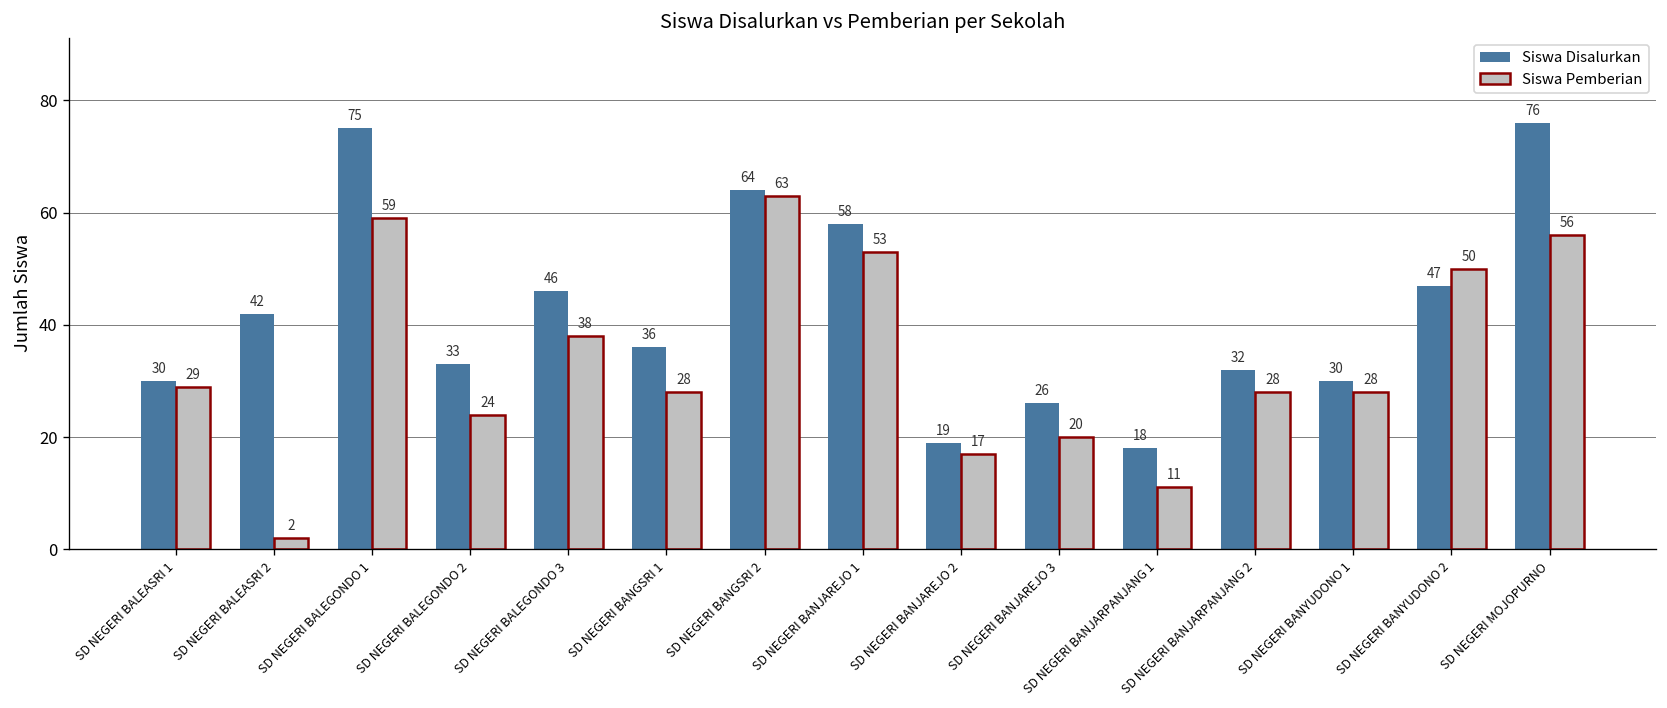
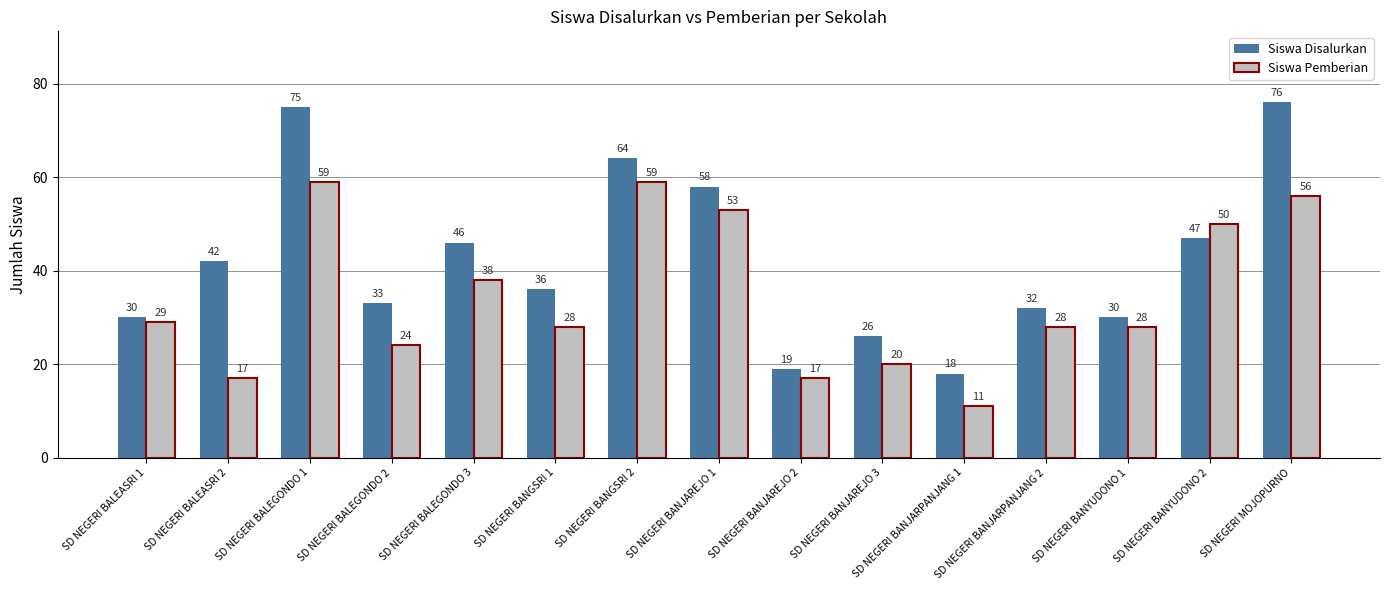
  {
    "Siswa Disalurkan": {
      "SD NEGERI BALEASRI 1": 30,
      "SD NEGERI BALEASRI 2": 42,
      "SD NEGERI BALEGONDO 1": 75,
      "SD NEGERI BALEGONDO 2": 33,
      "SD NEGERI BALEGONDO 3": 46,
      "SD NEGERI BANGSRI 1": 36,
      "SD NEGERI BANGSRI 2": 64,
      "SD NEGERI BANJAREJO 1": 58,
      "SD NEGERI BANJAREJO 2": 19,
      "SD NEGERI BANJAREJO 3": 26,
      "SD NEGERI BANJARPANJANG 1": 18,
      "SD NEGERI BANJARPANJANG 2": 32,
      "SD NEGERI BANYUDONO 1": 30,
      "SD NEGERI BANYUDONO 2": 47,
      "SD NEGERI MOJOPURNO": 76
    },
    "Siswa Pemberian": {
      "SD NEGERI BALEASRI 1": 29,
-     "SD NEGERI BALEASRI 2": 2,
+     "SD NEGERI BALEASRI 2": 17,
      "SD NEGERI BALEGONDO 1": 59,
      "SD NEGERI BALEGONDO 2": 24,
      "SD NEGERI BALEGONDO 3": 38,
      "SD NEGERI BANGSRI 1": 28,
-     "SD NEGERI BANGSRI 2": 63,
+     "SD NEGERI BANGSRI 2": 59,
      "SD NEGERI BANJAREJO 1": 53,
      "SD NEGERI BANJAREJO 2": 17,
      "SD NEGERI BANJAREJO 3": 20,
      "SD NEGERI BANJARPANJANG 1": 11,
      "SD NEGERI BANJARPANJANG 2": 28,
      "SD NEGERI BANYUDONO 1": 28,
      "SD NEGERI BANYUDONO 2": 50,
      "SD NEGERI MOJOPURNO": 56
    }
  }
